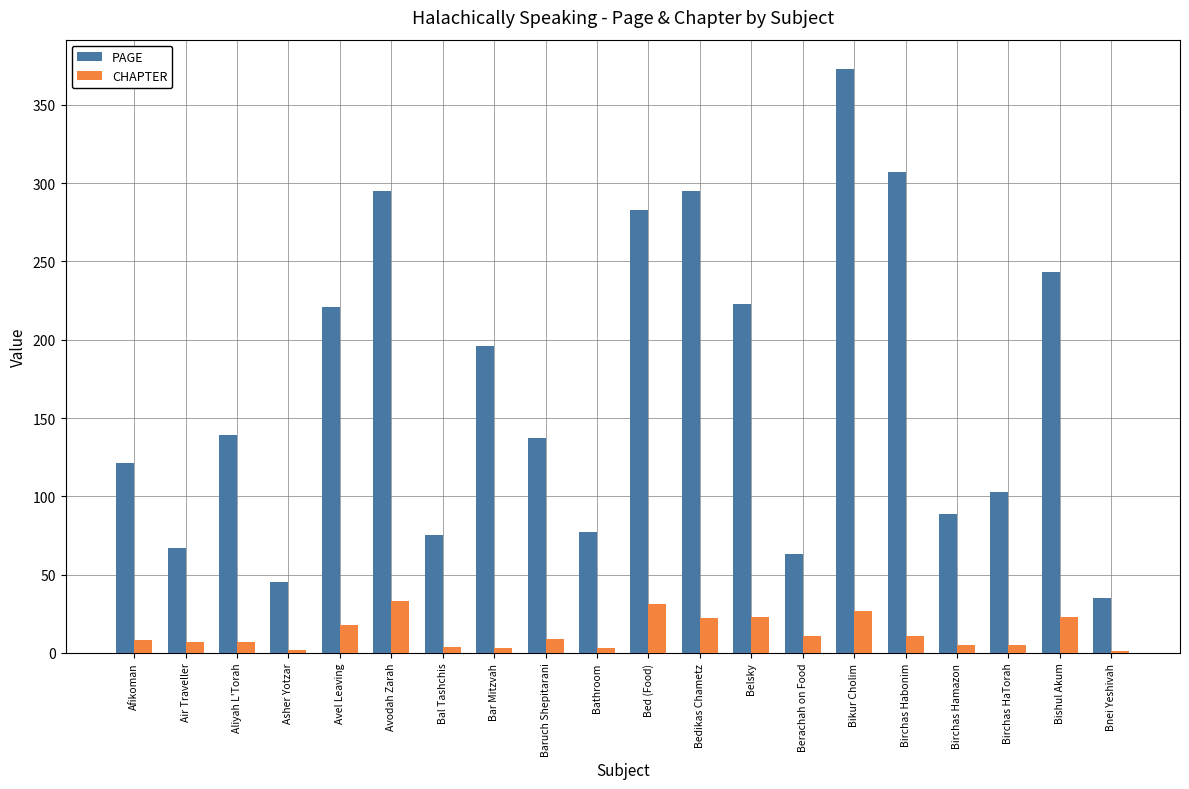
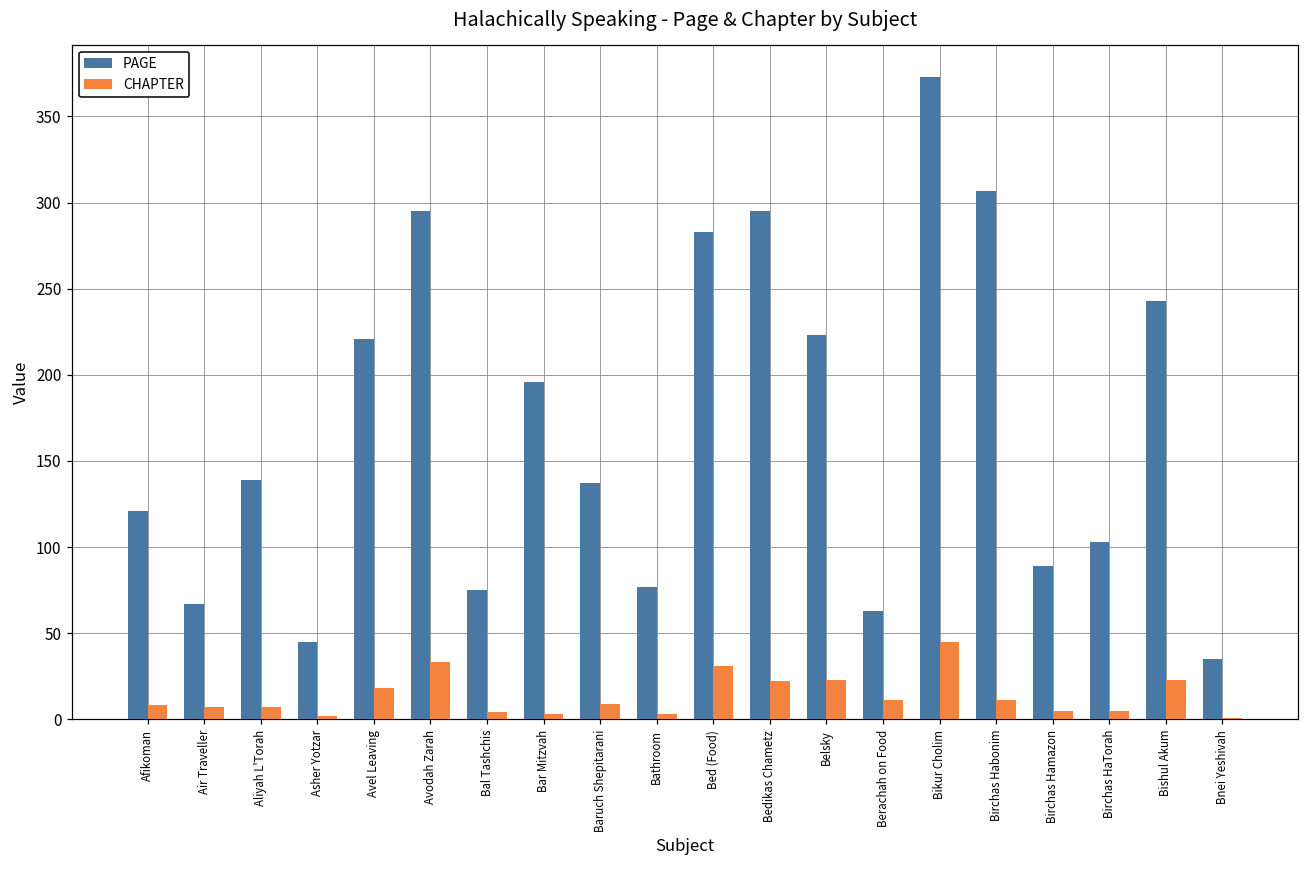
  {
    "PAGE": {
      "Afikoman": 121,
      "Air Traveller": 67,
      "Aliyah L'Torah": 139,
      "Asher Yotzar": 45,
      "Avel Leaving": 221,
      "Avodah Zarah": 295,
      "Bal Tashchis": 75,
      "Bar Mitzvah": 196,
      "Baruch Shepitarani": 137,
      "Bathroom": 77,
      "Bed (Food)": 283,
      "Bedikas Chametz": 295,
      "Belsky": 223,
      "Berachah on Food": 63,
      "Bikur Cholim": 373,
      "Birchas Habonim": 307,
      "Birchas Hamazon": 89,
      "Birchas HaTorah": 103,
      "Bishul Akum": 243,
      "Bnei Yeshivah": 35
    },
    "CHAPTER": {
      "Afikoman": 8,
      "Air Traveller": 7,
      "Aliyah L'Torah": 7,
      "Asher Yotzar": 2,
      "Avel Leaving": 18,
      "Avodah Zarah": 33,
      "Bal Tashchis": 4,
      "Bar Mitzvah": 3,
      "Baruch Shepitarani": 9,
      "Bathroom": 3,
      "Bed (Food)": 31,
      "Bedikas Chametz": 22,
      "Belsky": 23,
      "Berachah on Food": 11,
-     "Bikur Cholim": 27,
+     "Bikur Cholim": 45,
      "Birchas Habonim": 11,
      "Birchas Hamazon": 5,
      "Birchas HaTorah": 5,
      "Bishul Akum": 23
    }
  }
